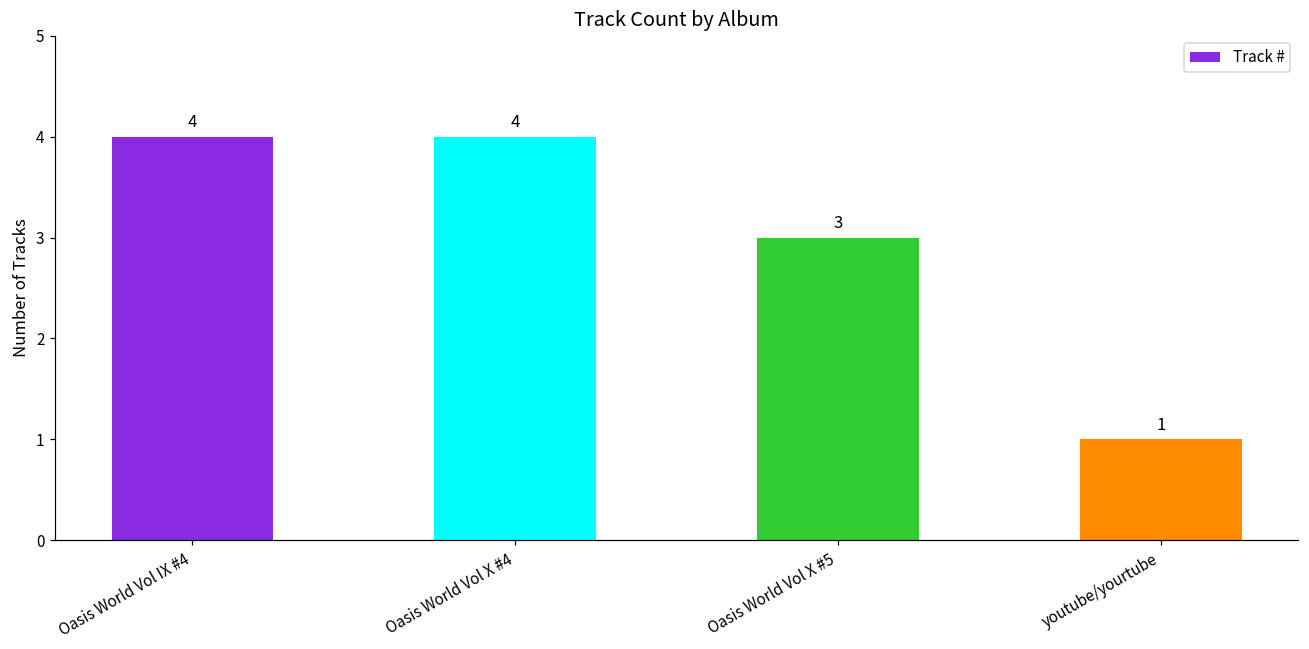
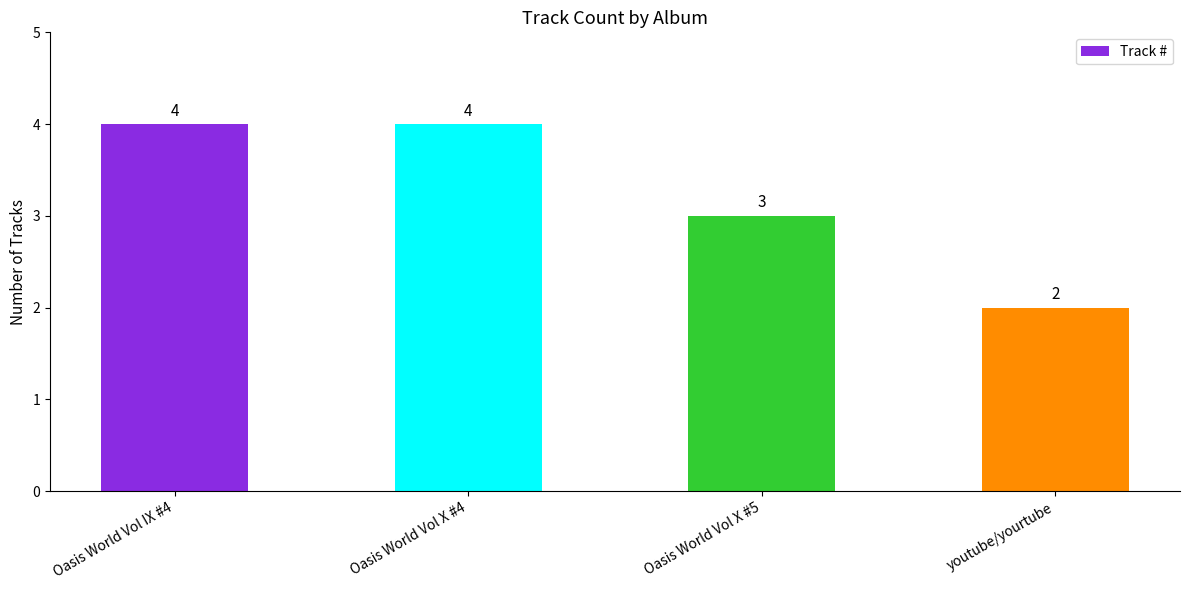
  {
    "Oasis World Vol IX #4": 4,
    "Oasis World Vol X #4": 4,
    "Oasis World Vol X #5": 3,
-   "youtube/yourtube": 1
+   "youtube/yourtube": 2
  }
